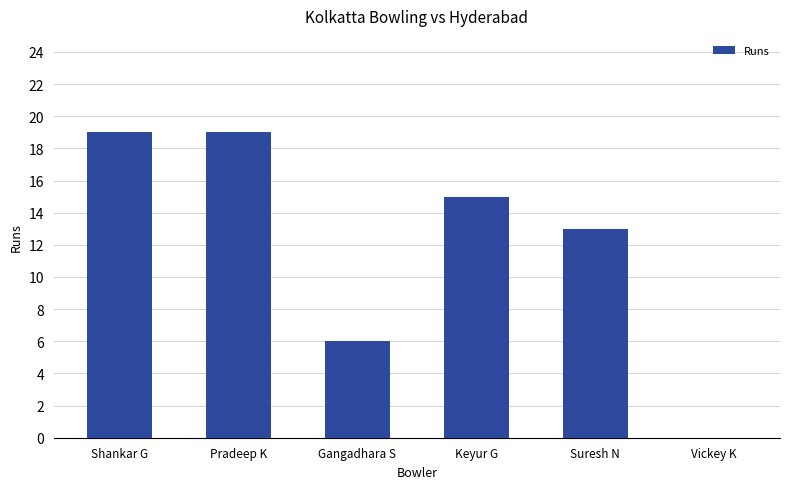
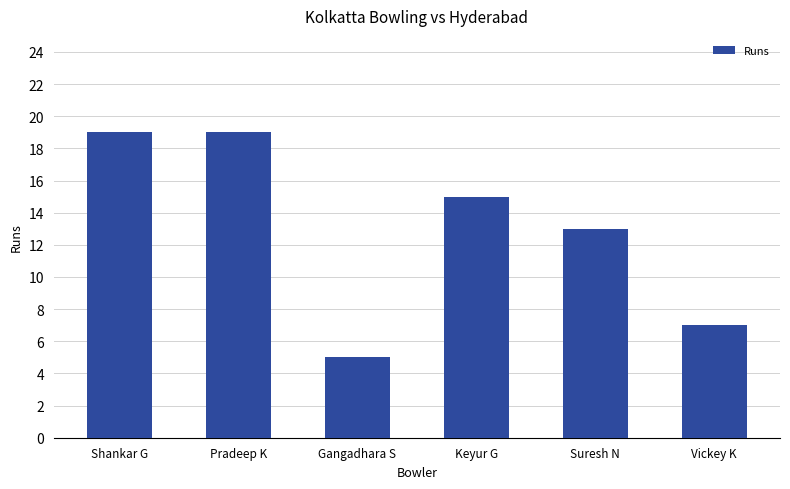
  {
    "Shankar G": 19,
    "Pradeep K": 19,
-   "Gangadhara S": 6,
+   "Gangadhara S": 5,
    "Keyur G": 15,
    "Suresh N": 13,
-   "Vickey K": 0
+   "Vickey K": 7
  }
